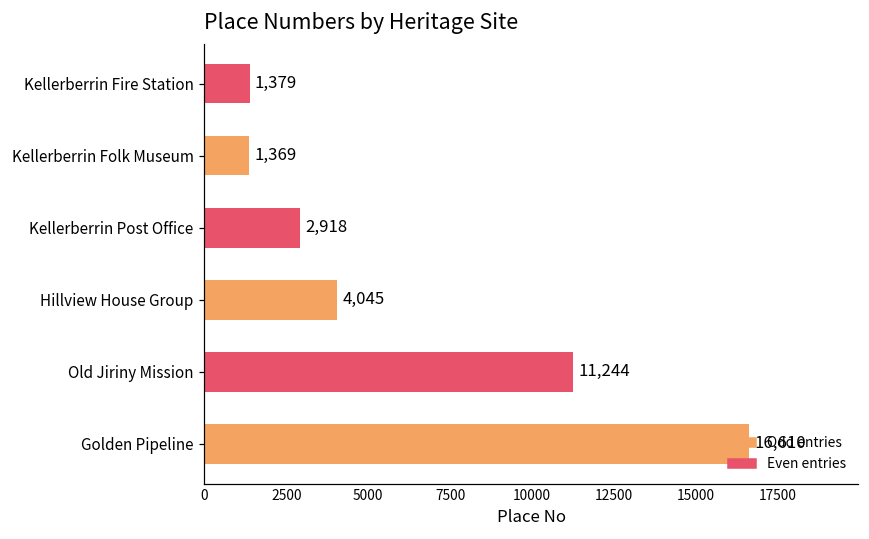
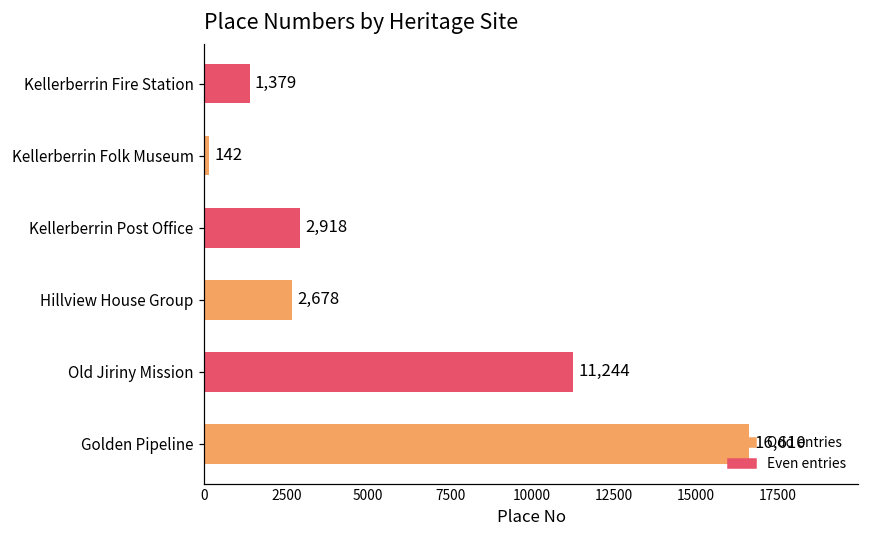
  {
    "Kellerberrin Fire Station": "1,379",
-   "Kellerberrin Folk Museum": "1,369",
+   "Kellerberrin Folk Museum": "142",
    "Kellerberrin Post Office": "2,918",
-   "Hillview House Group": "4,045",
+   "Hillview House Group": "2,678",
    "Old Jiriny Mission": "11,244",
    "Golden Pipeline": "16,610"
  }
